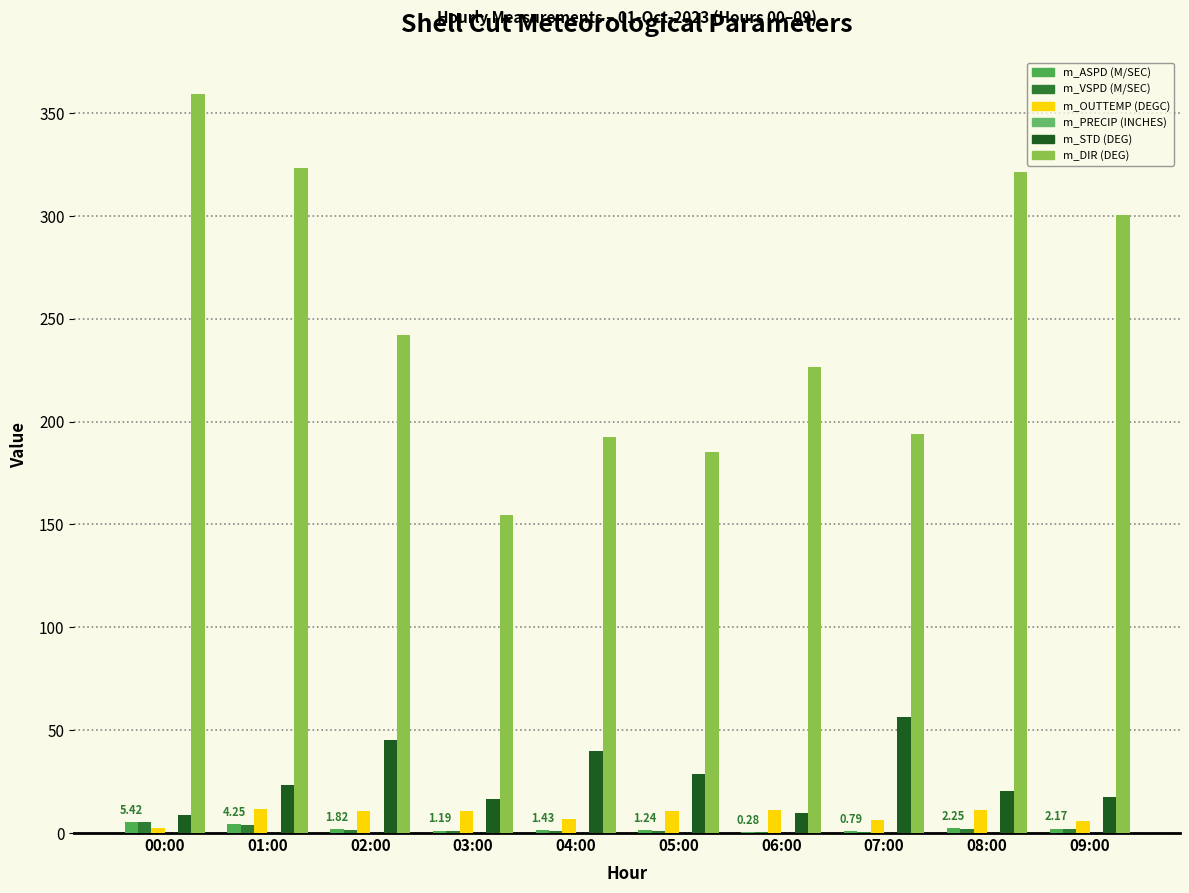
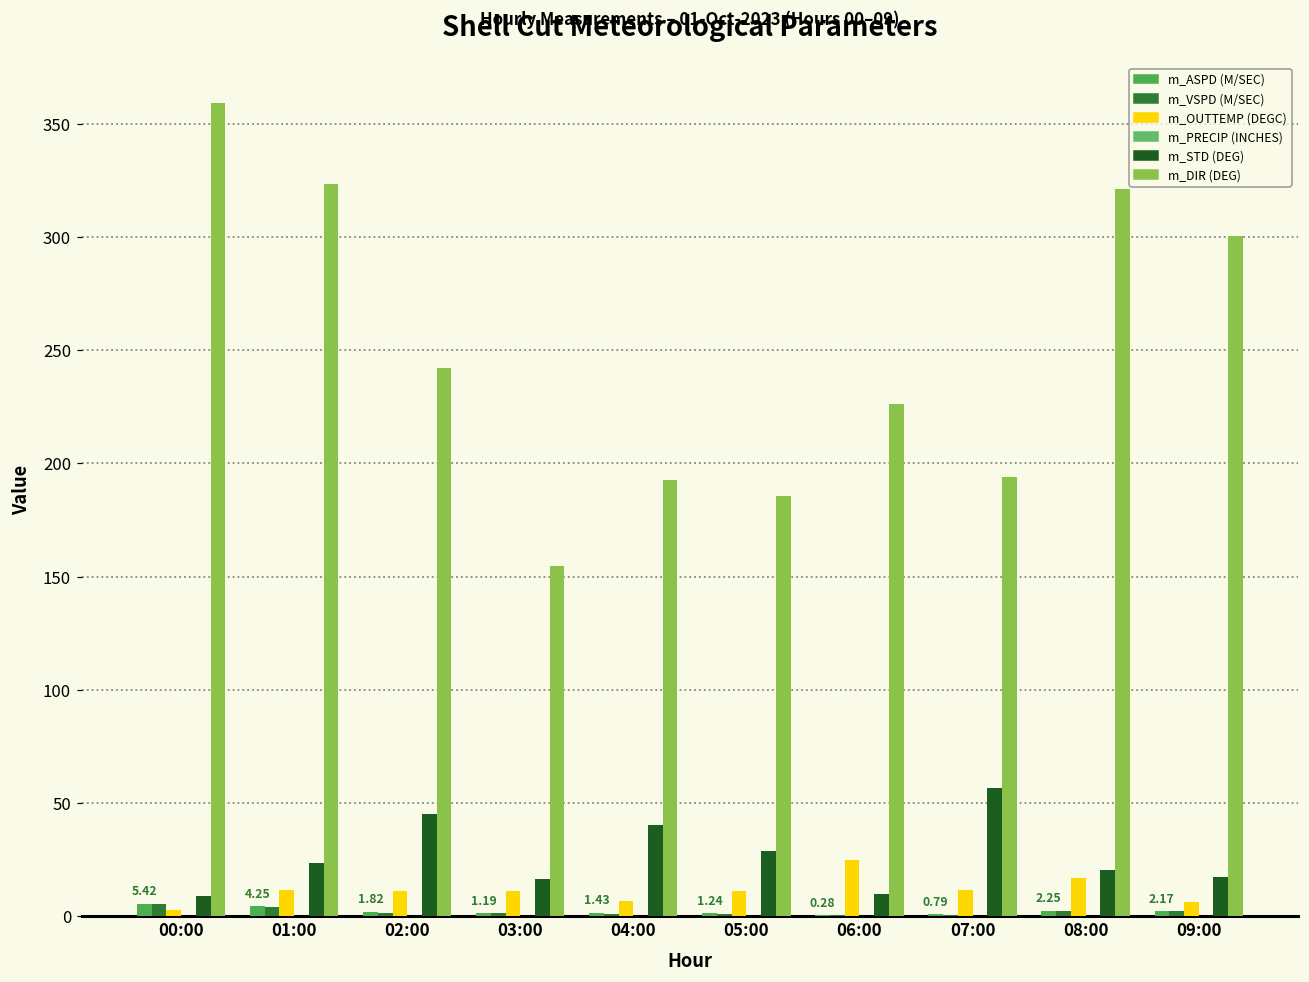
  {
    "m_OUTTEMP (DEGC)": {
      "00:00": 3,
      "01:00": 12,
      "02:00": 11,
      "03:00": 11,
      "04:00": 7,
      "05:00": 11,
-     "06:00": 11,
-     "07:00": 6,
-     "08:00": 11,
+     "06:00": 25,
+     "07:00": 11,
+     "08:00": 17,
      "09:00": 6
    }
  }
